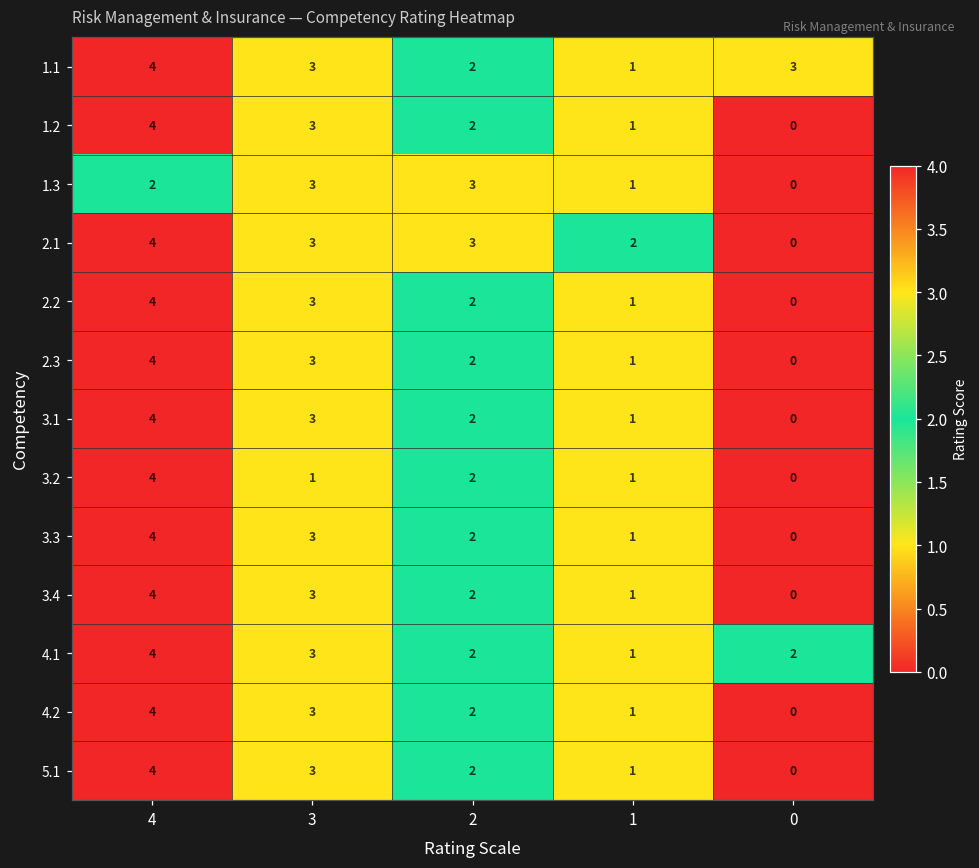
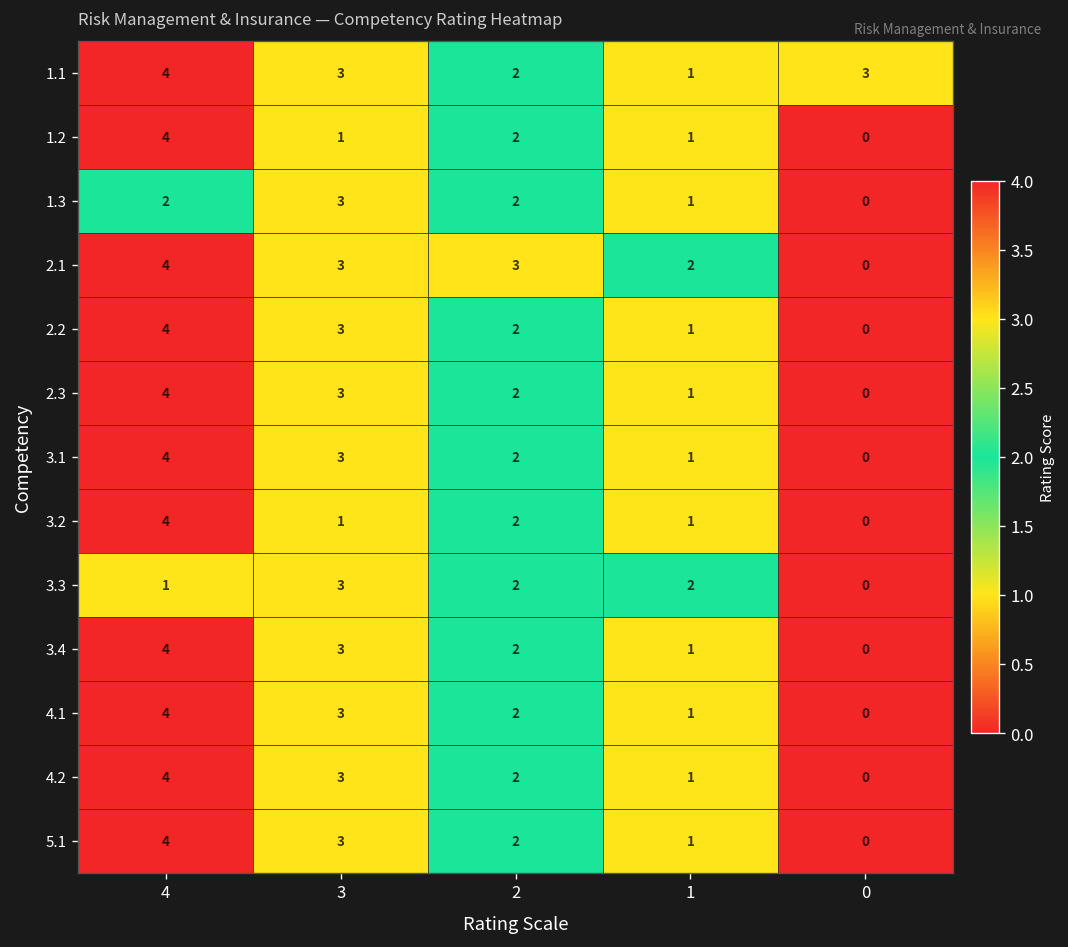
  {
    "1.1": {
      "4": 4,
      "3": 3,
      "2": 2,
      "1": 1,
      "0": 3
    },
    "1.2": {
      "4": 4,
-     "3": 3,
+     "3": 1,
      "2": 2,
      "1": 1,
      "0": 0
    },
    "1.3": {
      "4": 2,
      "3": 3,
-     "2": 3,
+     "2": 2,
      "1": 1,
      "0": 0
    },
    "2.1": {
      "4": 4,
      "3": 3,
      "2": 3,
      "1": 2,
      "0": 0
    },
    "2.2": {
      "4": 4,
      "3": 3,
      "2": 2,
      "1": 1,
      "0": 0
    },
    "2.3": {
      "4": 4,
      "3": 3,
      "2": 2,
      "1": 1,
      "0": 0
    },
    "3.1": {
      "4": 4,
      "3": 3,
      "2": 2,
      "1": 1,
      "0": 0
    },
    "3.2": {
      "4": 4,
      "3": 1,
      "2": 2,
      "1": 1,
      "0": 0
    },
    "3.3": {
-     "4": 4,
+     "4": 1,
      "3": 3,
      "2": 2,
-     "1": 1,
+     "1": 2,
      "0": 0
    },
    "3.4": {
      "4": 4,
      "3": 3,
      "2": 2,
      "1": 1,
      "0": 0
    },
    "4.1": {
      "4": 4,
      "3": 3,
      "2": 2,
      "1": 1,
-     "0": 2
+     "0": 0
    },
    "4.2": {
      "4": 4,
      "3": 3,
      "2": 2,
      "1": 1,
      "0": 0
    },
    "5.1": {
      "4": 4,
      "3": 3,
      "2": 2,
      "1": 1,
      "0": 0
    }
  }
